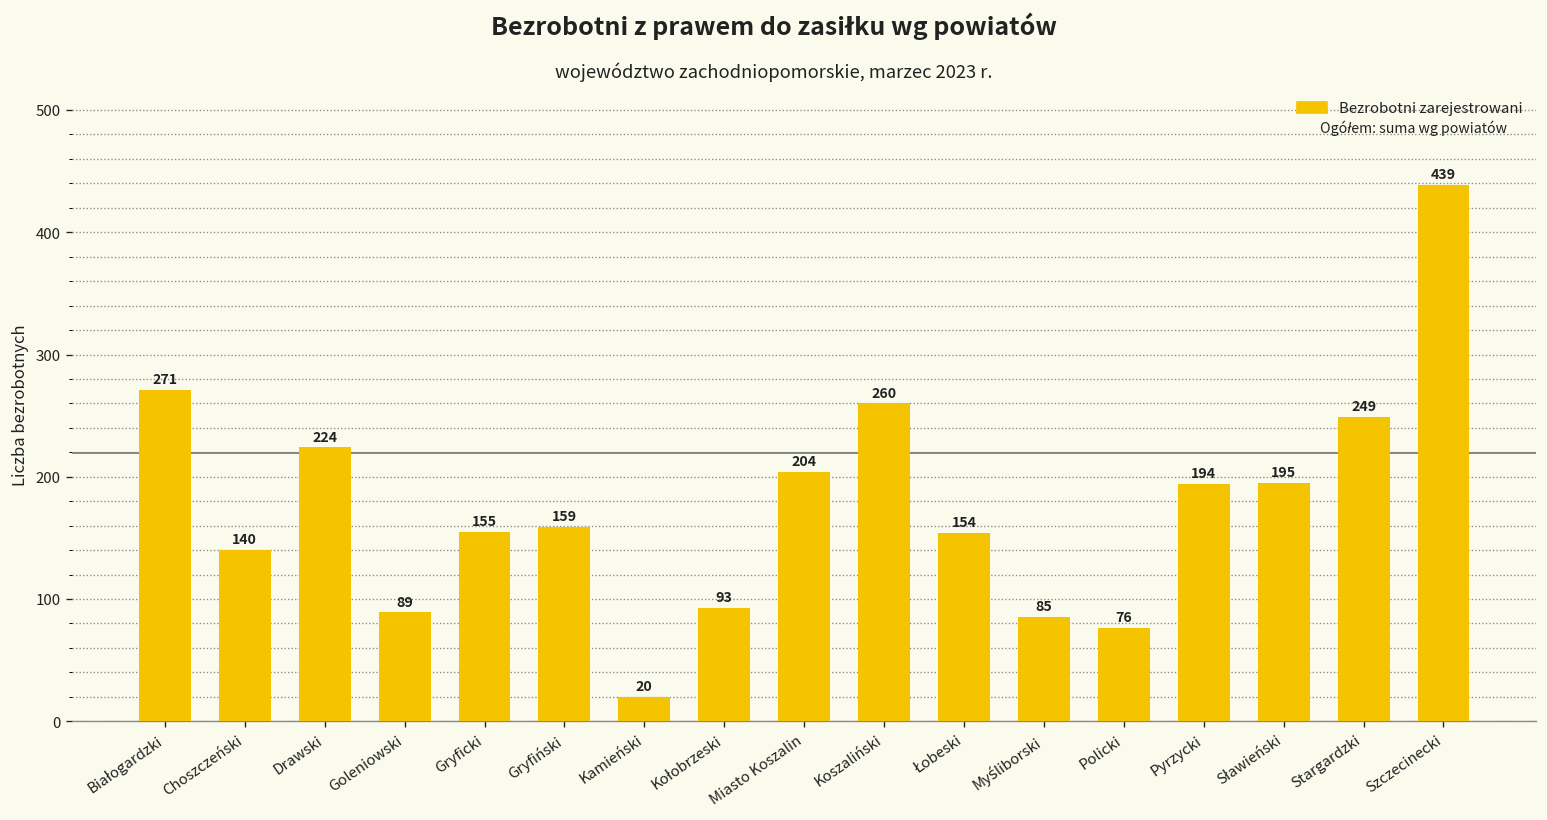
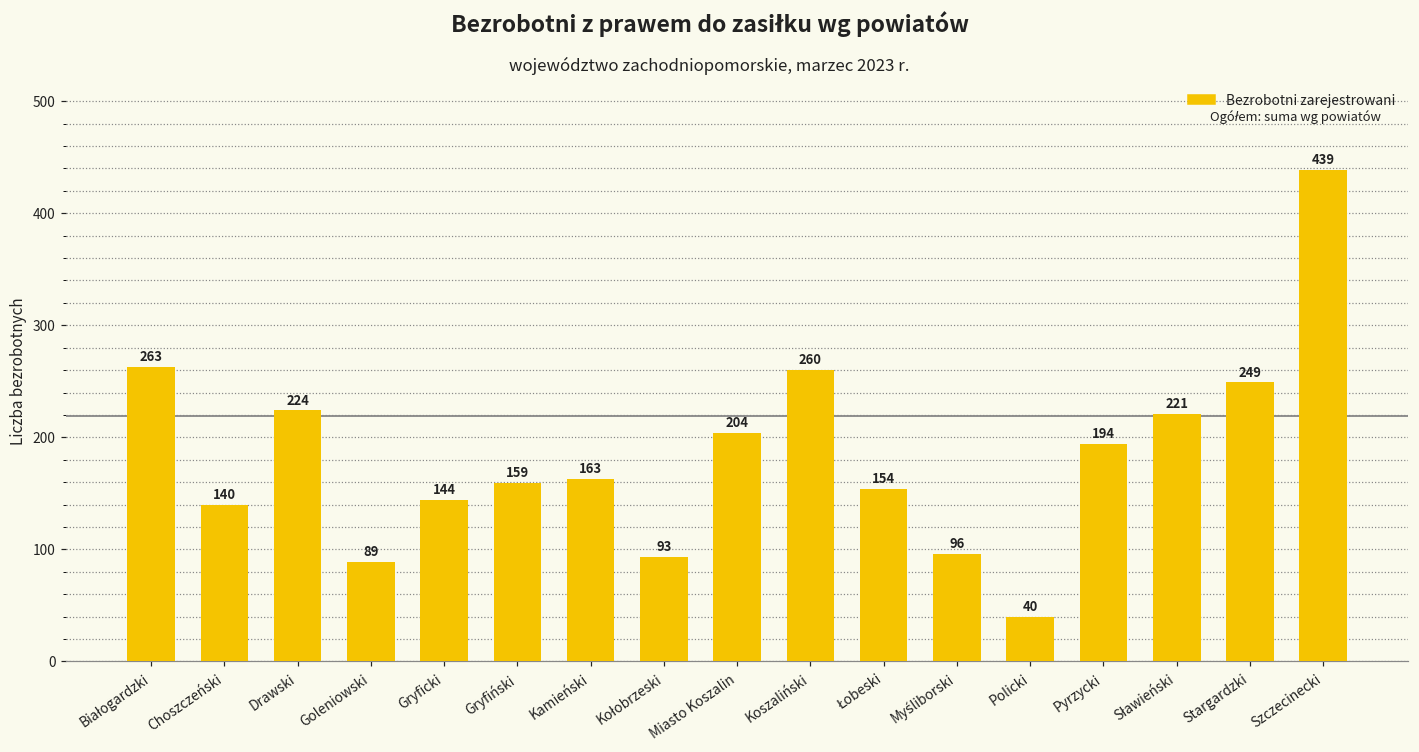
  {
-   "Białogardzki": 271,
+   "Białogardzki": 263,
    "Choszczeński": 140,
    "Drawski": 224,
    "Goleniowski": 89,
-   "Gryficki": 155,
+   "Gryficki": 144,
    "Gryfiński": 159,
-   "Kamieński": 20,
+   "Kamieński": 163,
    "Kołobrzeski": 93,
    "Miasto Koszalin": 204,
    "Koszaliński": 260,
    "Łobeski": 154,
-   "Myśliborski": 85,
-   "Policki": 76,
+   "Myśliborski": 96,
+   "Policki": 40,
    "Pyrzycki": 194,
-   "Sławieński": 195,
+   "Sławieński": 221,
    "Stargardzki": 249,
    "Szczecinecki": 439
  }
